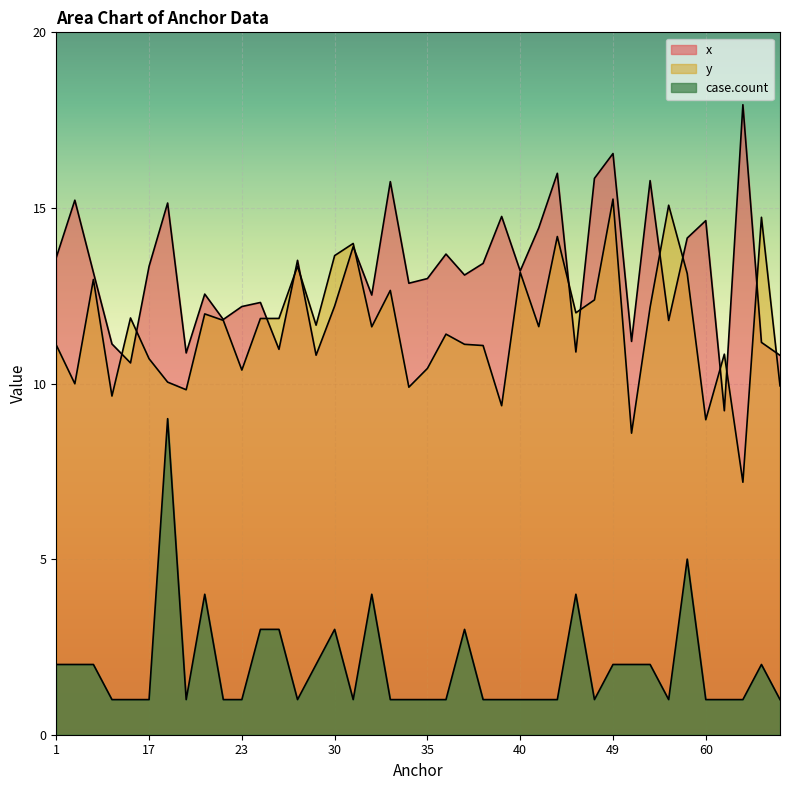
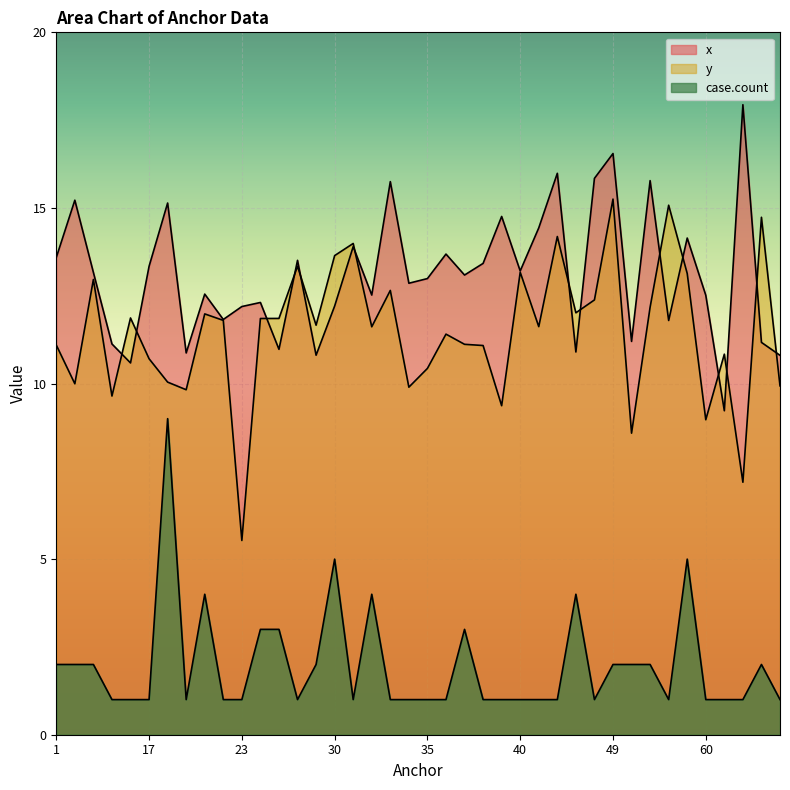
  {
    "x": {
      "1": 13.6,
      "17": 13.3,
      "23": 12.2,
      "30": 12.2,
      "35": 13.0,
      "49": 16.5,
-     "60": 14.6
+     "60": 12.5
    },
    "y": {
      "1": 11.1,
      "17": 10.7,
-     "23": 10.4,
+     "23": 5.5,
      "30": 13.6,
      "35": 10.4,
      "49": 15.3,
      "60": 9.0
    },
    "case.count": {
      "1": 2,
      "17": 1,
      "23": 1,
-     "30": 3,
+     "30": 5,
      "35": 1,
      "40": 1,
      "49": 2,
      "60": 1
    }
  }
